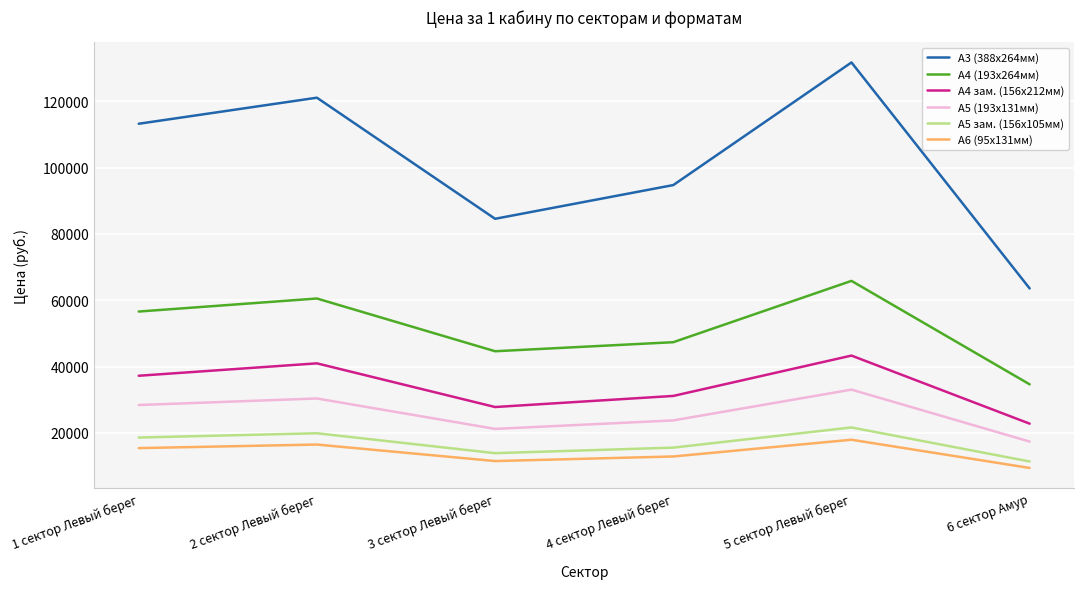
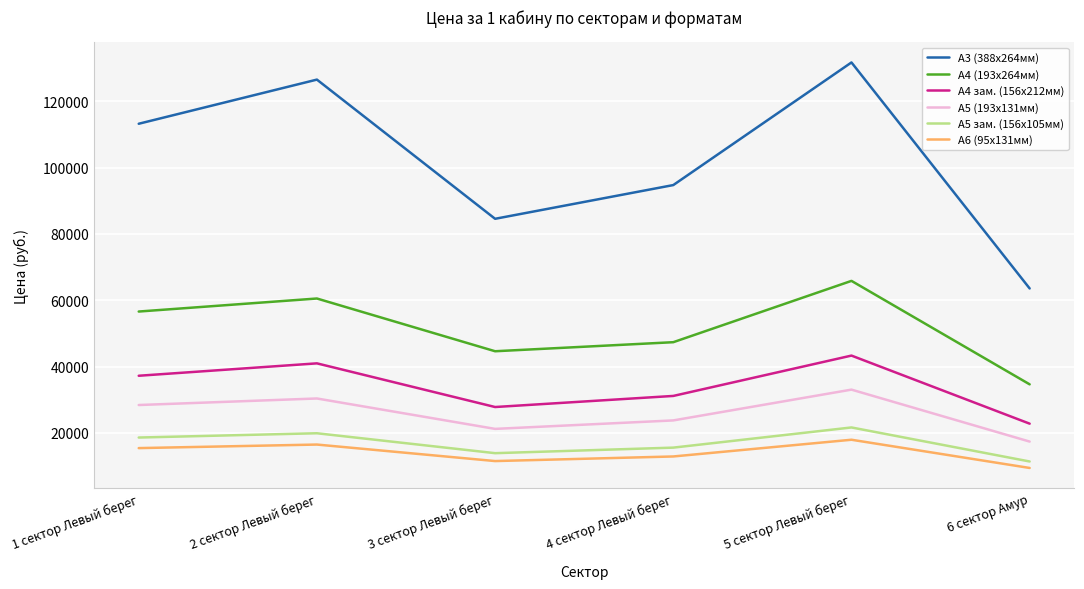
  {
    "А3 (388х264мм)": {
      "1 сектор Левый берег": 113000,
-     "2 сектор Левый берег": 121000,
+     "2 сектор Левый берег": 126000,
      "3 сектор Левый берег": 85000,
      "4 сектор Левый берег": 95000,
      "5 сектор Левый берег": 132000,
      "6 сектор Амур": 64000
    },
    "А4 (193х264мм)": {
      "1 сектор Левый берег": 57000,
      "2 сектор Левый берег": 61000,
      "3 сектор Левый берег": 45000,
      "4 сектор Левый берег": 47000,
      "5 сектор Левый берег": 66000,
      "6 сектор Амур": 35000
    },
    "А4 зам. (156х212мм)": {
      "1 сектор Левый берег": 37000,
      "2 сектор Левый берег": 41000,
      "3 сектор Левый берег": 28000,
      "4 сектор Левый берег": 31000,
      "5 сектор Левый берег": 43000,
      "6 сектор Амур": 23000
    },
    "А5 (193х131мм)": {
      "1 сектор Левый берег": 28000,
      "2 сектор Левый берег": 30000,
      "3 сектор Левый берег": 21000,
      "4 сектор Левый берег": 24000,
      "5 сектор Левый берег": 33000,
      "6 сектор Амур": 17000
    },
    "А5 зам. (156х105мм)": {
      "1 сектор Левый берег": 19000,
      "2 сектор Левый берег": 20000,
      "3 сектор Левый берег": 14000,
      "4 сектор Левый берег": 16000,
      "5 сектор Левый берег": 22000,
      "6 сектор Амур": 11000
    },
    "А6 (95х131мм)": {
      "1 сектор Левый берег": 15000,
      "2 сектор Левый берег": 17000,
      "3 сектор Левый берег": 12000,
      "4 сектор Левый берег": 13000,
      "5 сектор Левый берег": 18000,
      "6 сектор Амур": 9000
    }
  }
